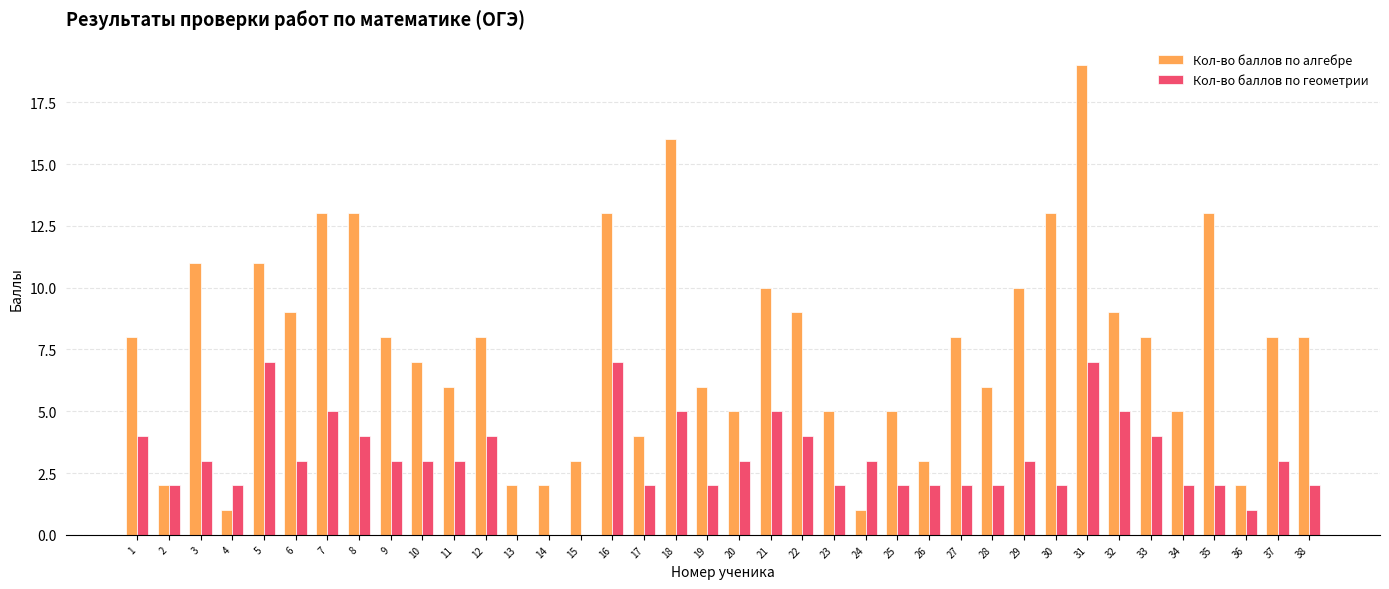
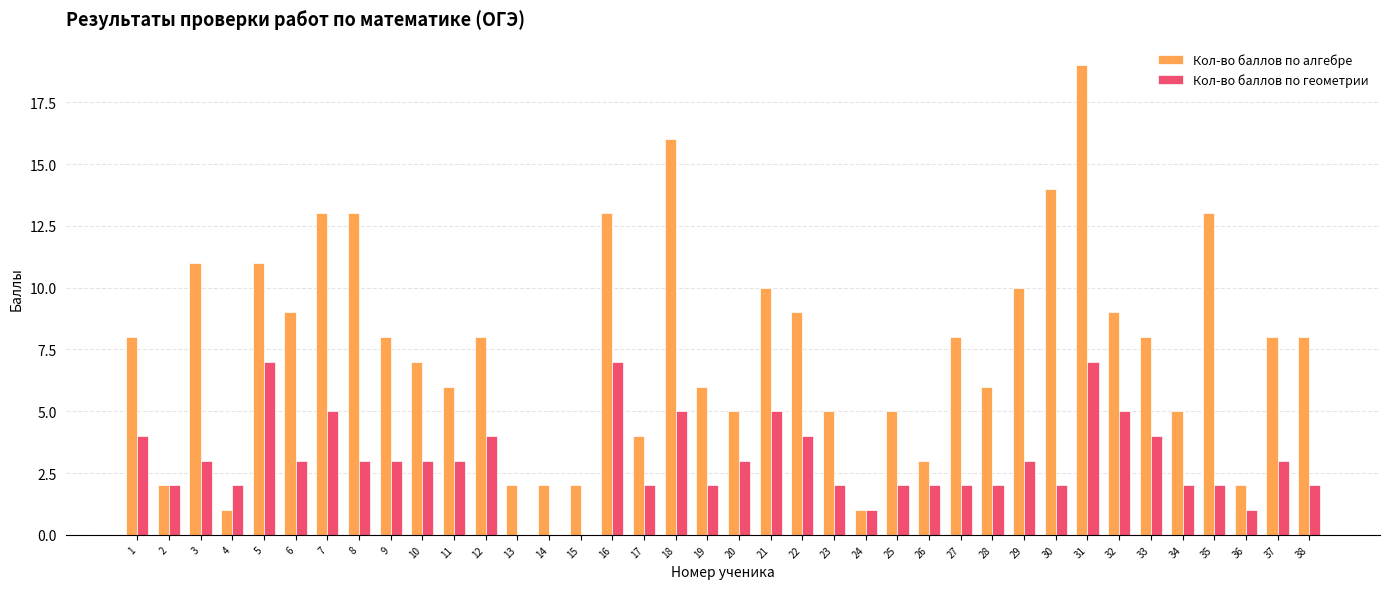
  {
    "Кол-во баллов по алгебре": {
      "1": 8,
      "2": 2,
      "3": 11,
      "4": 1,
      "5": 11,
      "6": 9,
      "7": 13,
      "8": 13,
      "9": 8,
      "10": 7,
      "11": 6,
      "12": 8,
      "13": 2,
      "14": 2,
-     "15": 3,
+     "15": 2,
      "16": 13,
      "17": 4,
      "18": 16,
      "19": 6,
      "20": 5,
      "21": 10,
      "22": 9,
      "23": 5,
      "24": 1,
      "25": 5,
      "26": 3,
      "27": 8,
      "28": 6,
      "29": 10,
-     "30": 13,
+     "30": 14,
      "31": 19,
      "32": 9,
      "33": 8,
      "34": 5,
      "35": 13,
      "36": 2,
      "37": 8,
      "38": 8
    },
    "Кол-во баллов по геометрии": {
      "1": 4,
      "2": 2,
      "3": 3,
      "4": 2,
      "5": 7,
      "6": 3,
      "7": 5,
-     "8": 4,
+     "8": 3,
      "9": 3,
      "10": 3,
      "11": 3,
      "12": 4,
      "13": 0,
      "14": 0,
      "15": 0,
      "16": 7,
      "17": 2,
      "18": 5,
      "19": 2,
      "20": 3,
      "21": 5,
      "22": 4,
      "23": 2,
-     "24": 3,
+     "24": 1,
      "25": 2,
      "26": 2,
      "27": 2,
      "28": 2,
      "29": 3,
      "30": 2,
      "31": 7,
      "32": 5,
      "33": 4,
      "34": 2,
      "35": 2,
      "36": 1,
      "37": 3,
      "38": 2
    }
  }
